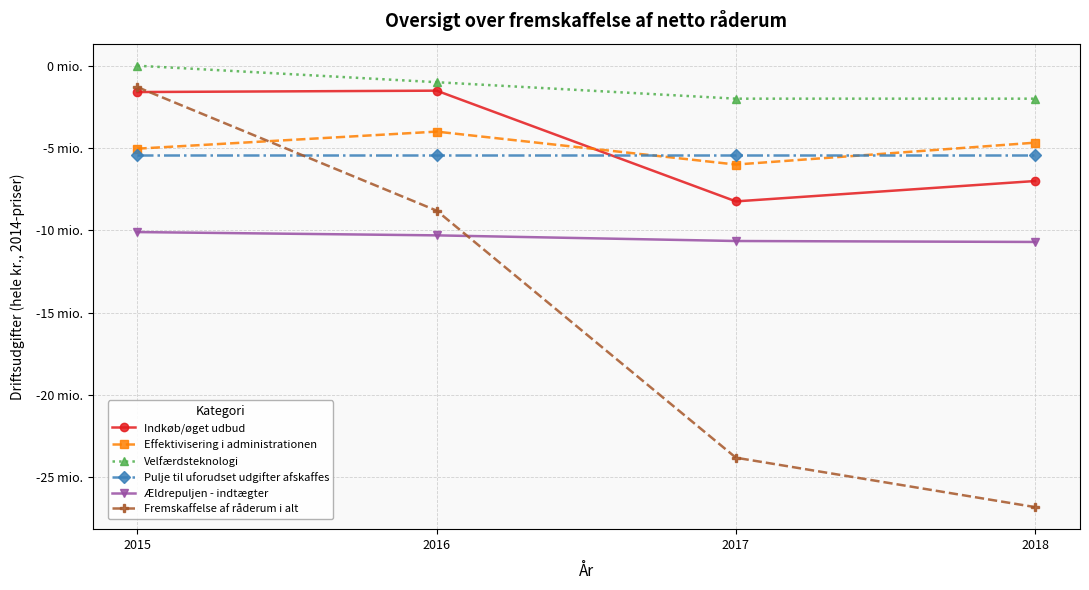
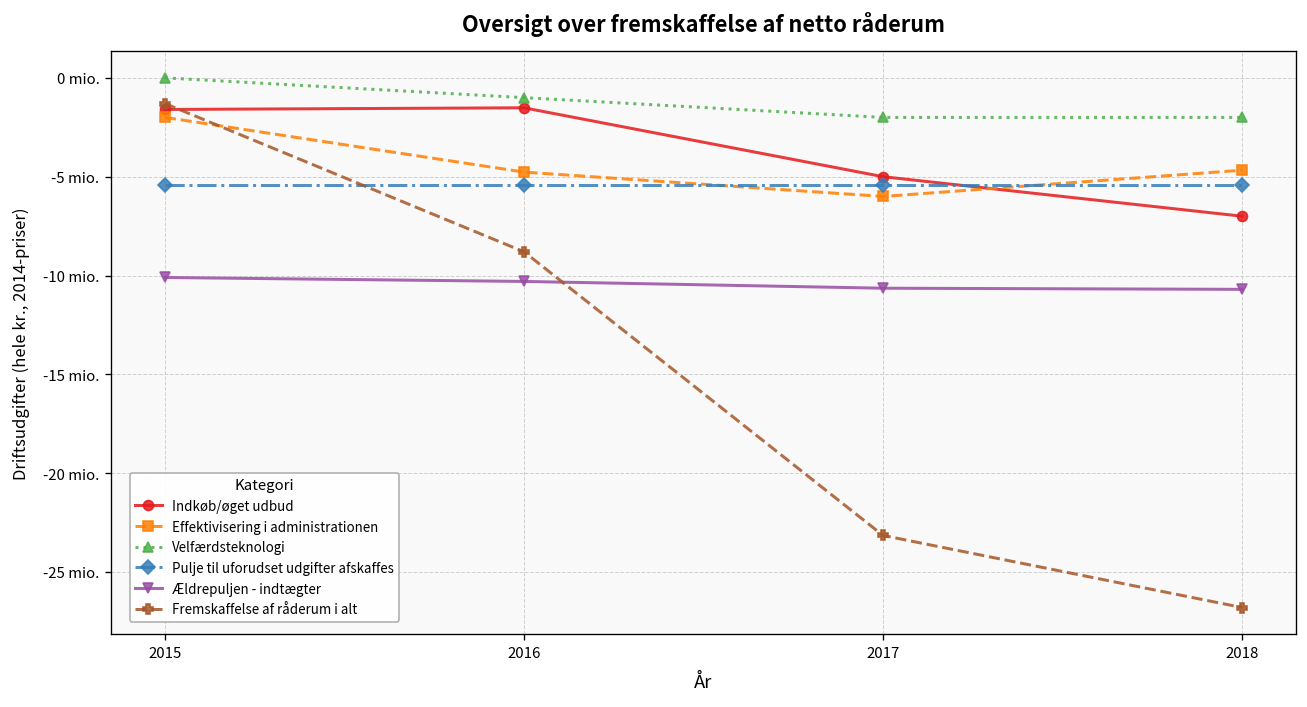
  {
    "Indkøb/øget udbud": {
      "2015": "-1.6 mio.",
      "2016": "-1.5 mio.",
-     "2017": "-8.2 mio.",
+     "2017": "-5.0 mio.",
      "2018": "-7.0 mio."
    },
    "Effektivisering i administrationen": {
-     "2015": "-5.0 mio.",
-     "2016": "-4.0 mio.",
+     "2015": "-2.0 mio.",
+     "2016": "-4.8 mio.",
      "2017": "-6.0 mio.",
      "2018": "-4.7 mio."
    },
    "Velfærdsteknologi": {
      "2015": "0.0 mio.",
      "2016": "-1.0 mio.",
      "2017": "-2.0 mio.",
      "2018": "-2.0 mio."
    },
    "Pulje til uforudset udgifter afskaffes": {
      "2015": "-5.4 mio.",
      "2016": "-5.4 mio.",
      "2017": "-5.4 mio.",
      "2018": "-5.4 mio."
    },
    "Ældrepuljen - indtægter": {
      "2015": "-10.1 mio.",
      "2016": "-10.3 mio.",
      "2017": "-10.6 mio.",
      "2018": "-10.7 mio."
    },
    "Fremskaffelse af råderum i alt": {
      "2015": "-1.3 mio.",
      "2016": "-8.8 mio.",
-     "2017": "-23.8 mio.",
+     "2017": "-23.2 mio.",
      "2018": "-26.8 mio."
    }
  }
